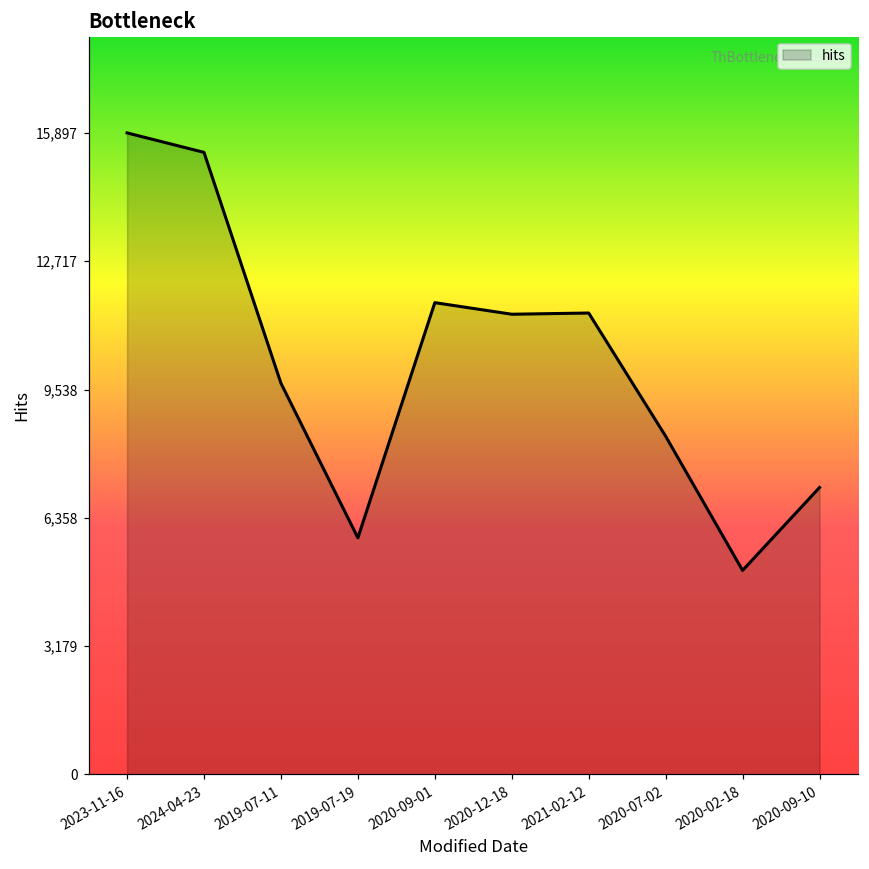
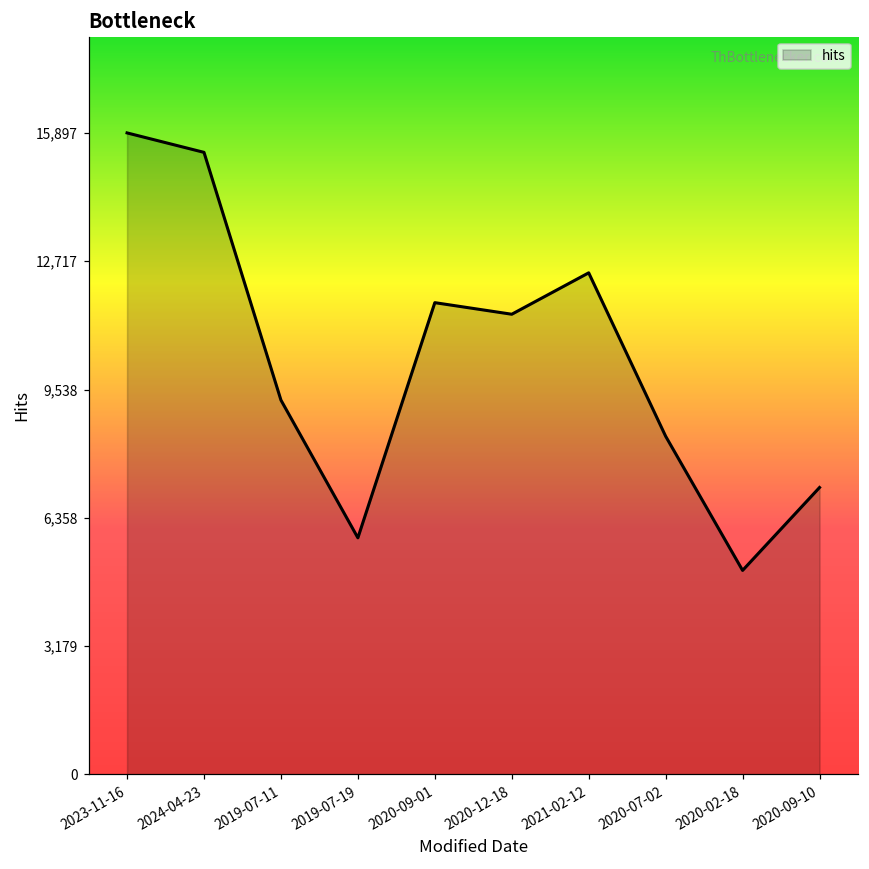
  {
    "2023-11-16": "15,900",
    "2024-04-23": "15,400",
-   "2019-07-11": "9,700",
+   "2019-07-11": "9,300",
    "2019-07-19": "5,900",
    "2020-09-01": "11,700",
    "2020-12-18": "11,400",
-   "2021-02-12": "11,400",
+   "2021-02-12": "12,400",
    "2020-07-02": "8,400",
    "2020-02-18": "5,100",
    "2020-09-10": "7,100"
  }
